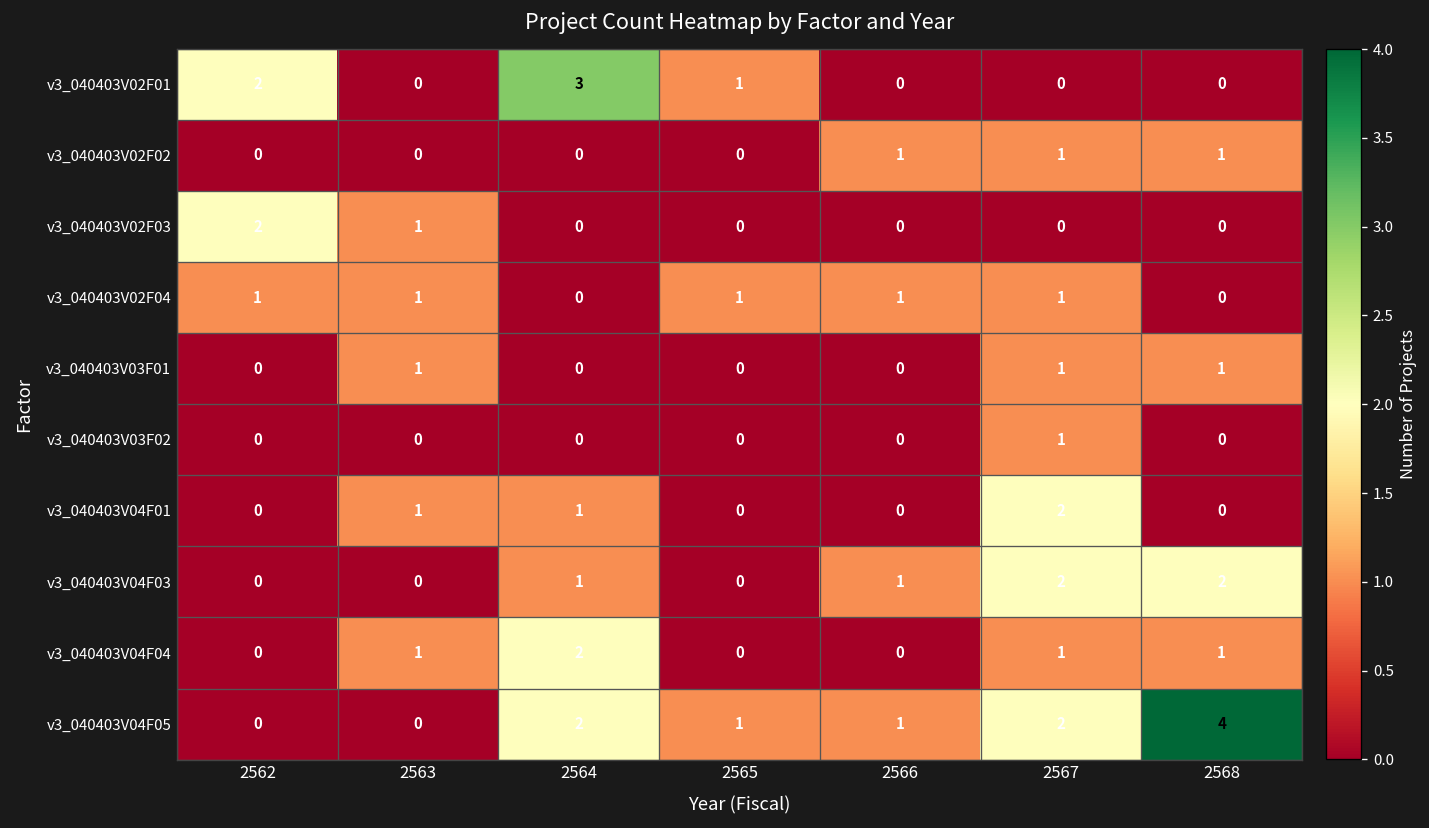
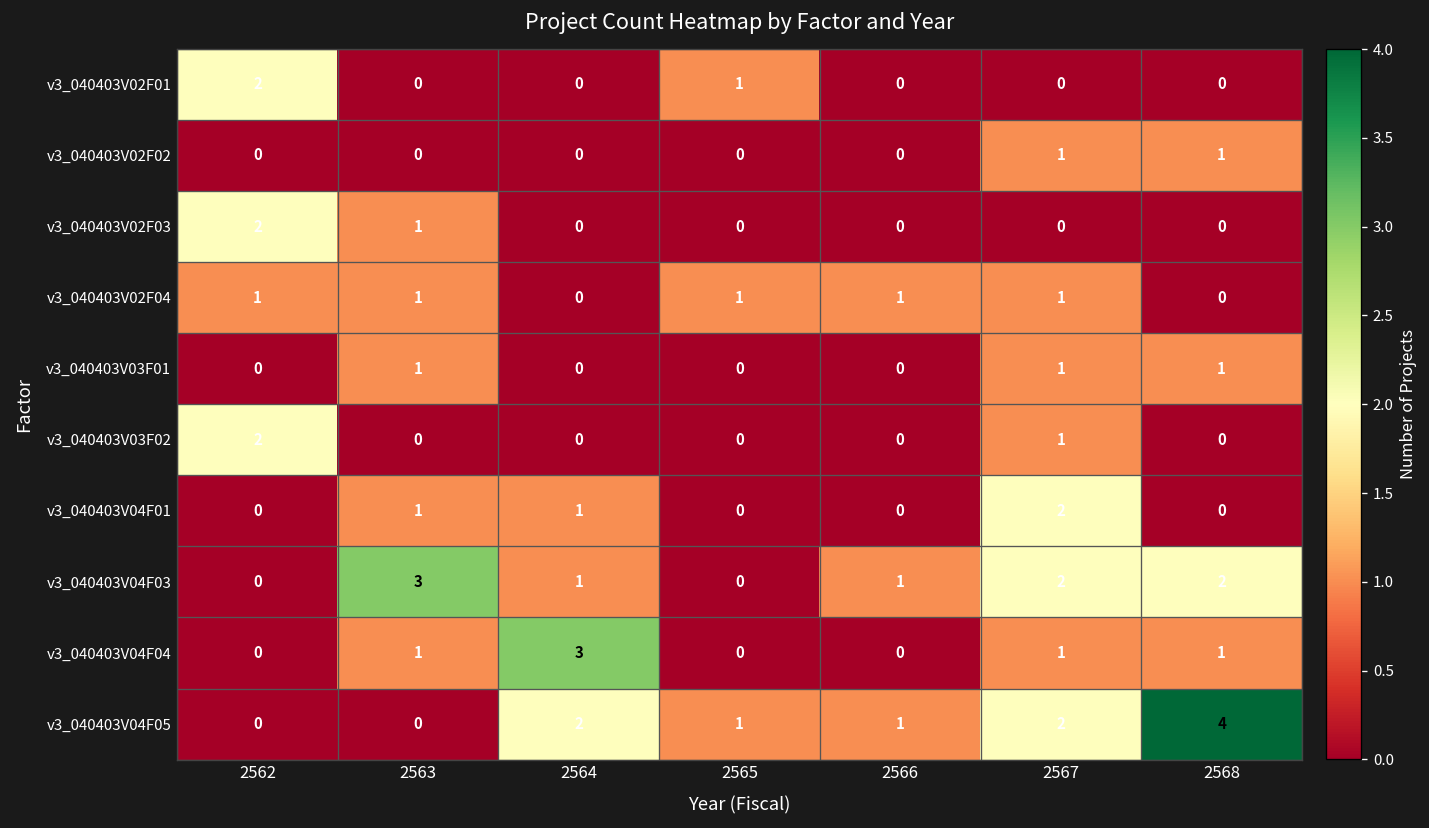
  {
    "v3_040403V02F01": {
      "2562": 2,
      "2563": 0,
-     "2564": 3,
+     "2564": 0,
      "2565": 1,
      "2566": 0,
      "2567": 0,
      "2568": 0
    },
    "v3_040403V02F02": {
      "2562": 0,
      "2563": 0,
      "2564": 0,
      "2565": 0,
-     "2566": 1,
+     "2566": 0,
      "2567": 1,
      "2568": 1
    },
    "v3_040403V02F03": {
      "2562": 2,
      "2563": 1,
      "2564": 0,
      "2565": 0,
      "2566": 0,
      "2567": 0,
      "2568": 0
    },
    "v3_040403V02F04": {
      "2562": 1,
      "2563": 1,
      "2564": 0,
      "2565": 1,
      "2566": 1,
      "2567": 1,
      "2568": 0
    },
    "v3_040403V03F01": {
      "2562": 0,
      "2563": 1,
      "2564": 0,
      "2565": 0,
      "2566": 0,
      "2567": 1,
      "2568": 1
    },
    "v3_040403V03F02": {
-     "2562": 0,
+     "2562": 2,
      "2563": 0,
      "2564": 0,
      "2565": 0,
      "2566": 0,
      "2567": 1,
      "2568": 0
    },
    "v3_040403V04F01": {
      "2562": 0,
      "2563": 1,
      "2564": 1,
      "2565": 0,
      "2566": 0,
      "2567": 2,
      "2568": 0
    },
    "v3_040403V04F03": {
      "2562": 0,
-     "2563": 0,
+     "2563": 3,
      "2564": 1,
      "2565": 0,
      "2566": 1,
      "2567": 2,
      "2568": 2
    },
    "v3_040403V04F04": {
      "2562": 0,
      "2563": 1,
-     "2564": 2,
+     "2564": 3,
      "2565": 0,
      "2566": 0,
      "2567": 1,
      "2568": 1
    },
    "v3_040403V04F05": {
      "2562": 0,
      "2563": 0,
      "2564": 2,
      "2565": 1,
      "2566": 1,
      "2567": 2,
      "2568": 4
    }
  }
